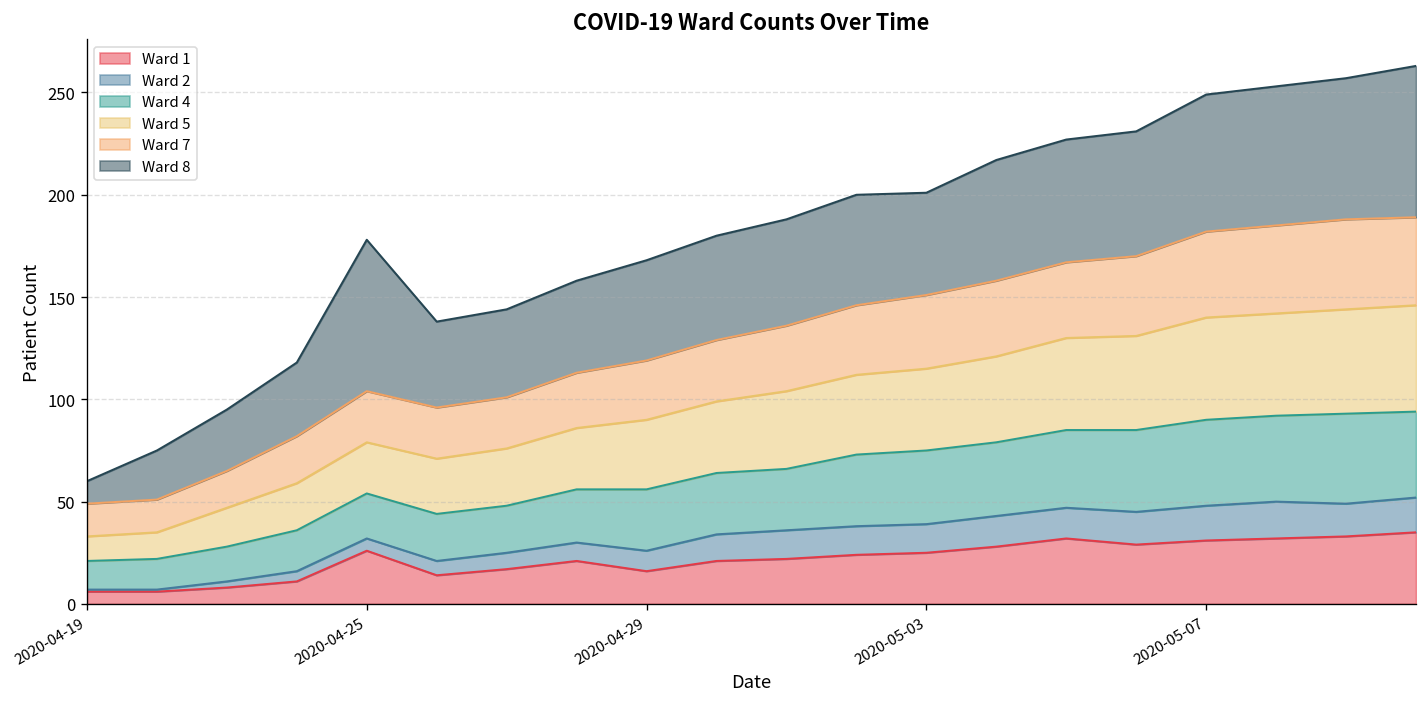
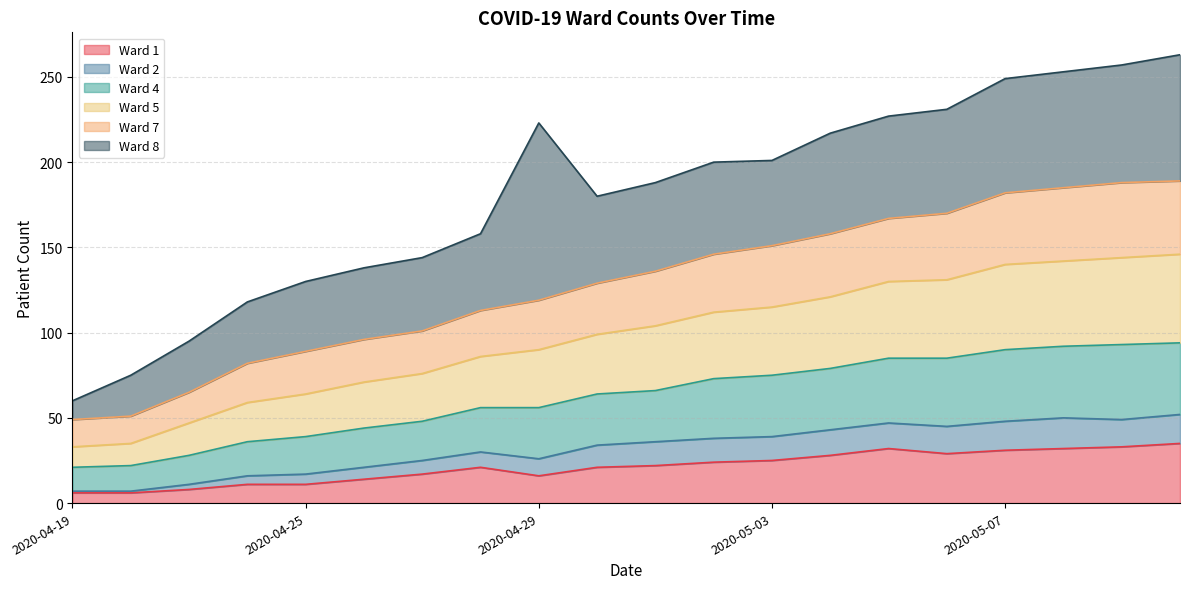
  {
    "Ward 1": {
-     "2020-04-25": 26,
+     "2020-04-25": 11,
      "2020-04-29": 16,
      "2020-05-03": 25,
      "2020-05-07": 31
    },
    "Ward 8": {
      "2020-04-19": 11,
-     "2020-04-25": 74,
-     "2020-04-29": 49,
+     "2020-04-25": 41,
+     "2020-04-29": 104,
      "2020-05-03": 50,
      "2020-05-07": 67
    }
  }
